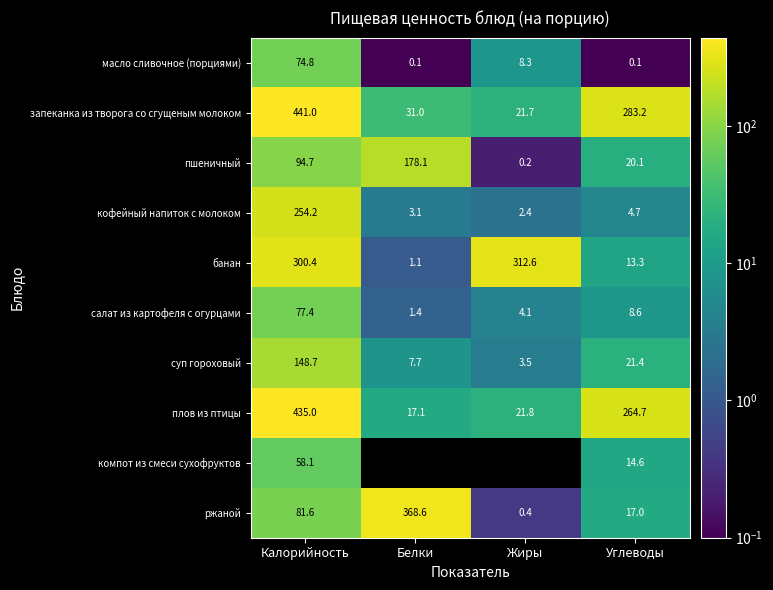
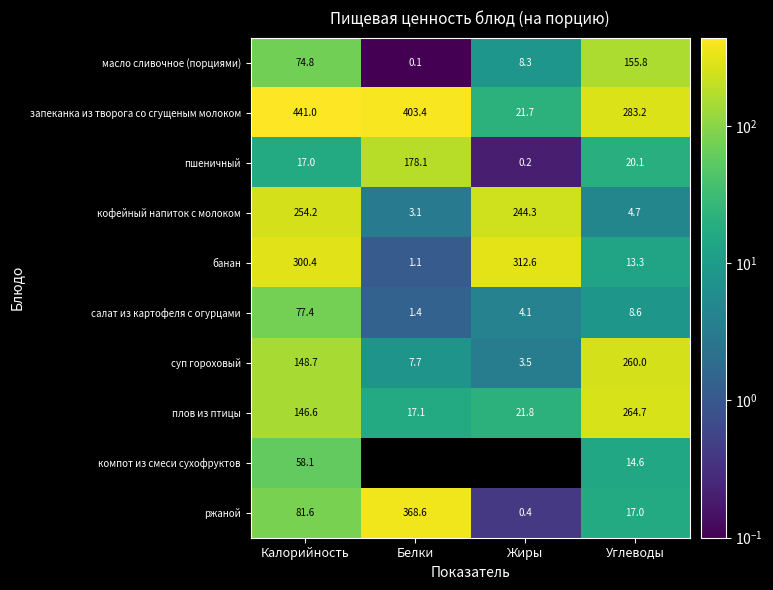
  {
    "масло сливочное (порциями)": {
      "Калорийность": 74.8,
      "Белки": 0.1,
      "Жиры": 8.3,
-     "Углеводы": 0.1
+     "Углеводы": 155.8
    },
    "запеканка из творога со сгущеным молоком": {
      "Калорийность": 441.0,
-     "Белки": 31.0,
+     "Белки": 403.4,
      "Жиры": 21.7,
      "Углеводы": 283.2
    },
    "пшеничный": {
-     "Калорийность": 94.7,
+     "Калорийность": 17.0,
      "Белки": 178.1,
      "Жиры": 0.2,
      "Углеводы": 20.1
    },
    "кофейный напиток с молоком": {
      "Калорийность": 254.2,
      "Белки": 3.1,
-     "Жиры": 2.4,
+     "Жиры": 244.3,
      "Углеводы": 4.7
    },
    "банан": {
      "Калорийность": 300.4,
      "Белки": 1.1,
      "Жиры": 312.6,
      "Углеводы": 13.3
    },
    "салат из картофеля с огурцами": {
      "Калорийность": 77.4,
      "Белки": 1.4,
      "Жиры": 4.1,
      "Углеводы": 8.6
    },
    "суп гороховый": {
      "Калорийность": 148.7,
      "Белки": 7.7,
      "Жиры": 3.5,
-     "Углеводы": 21.4
+     "Углеводы": 260.0
    },
    "плов из птицы": {
-     "Калорийность": 435.0,
+     "Калорийность": 146.6,
      "Белки": 17.1,
      "Жиры": 21.8,
      "Углеводы": 264.7
    },
    "компот из смеси сухофруктов": {
      "Калорийность": 58.1,
      "Углеводы": 14.6
    },
    "ржаной": {
      "Калорийность": 81.6,
      "Белки": 368.6,
      "Жиры": 0.4,
      "Углеводы": 17.0
    }
  }
